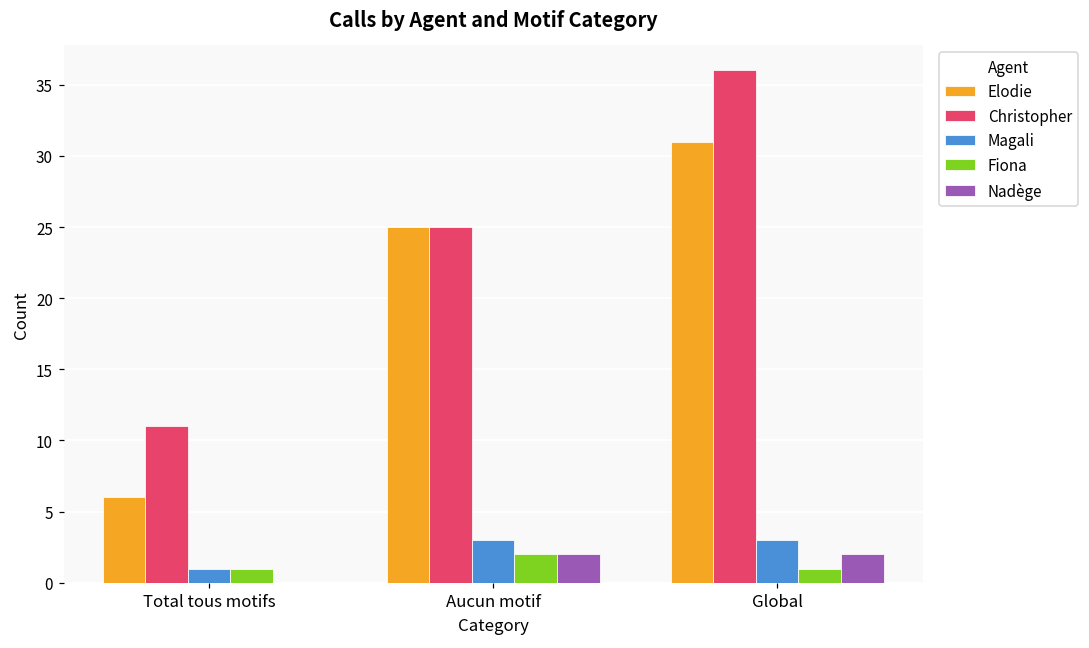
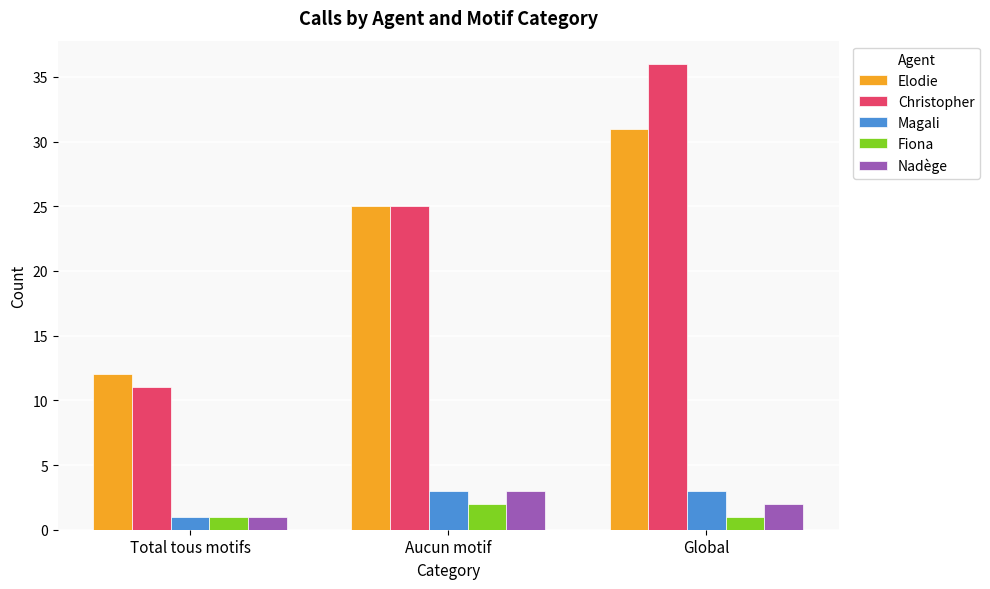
  {
    "Elodie": {
-     "Total tous motifs": 6,
+     "Total tous motifs": 12,
      "Aucun motif": 25,
      "Global": 31
    },
    "Christopher": {
      "Total tous motifs": 11,
      "Aucun motif": 25,
      "Global": 36
    },
    "Magali": {
      "Total tous motifs": 1,
      "Aucun motif": 3,
      "Global": 3
    },
    "Fiona": {
      "Total tous motifs": 1,
      "Aucun motif": 2,
      "Global": 1
    },
    "Nadège": {
-     "Total tous motifs": 0,
-     "Aucun motif": 2,
+     "Total tous motifs": 1,
+     "Aucun motif": 3,
      "Global": 2
    }
  }
